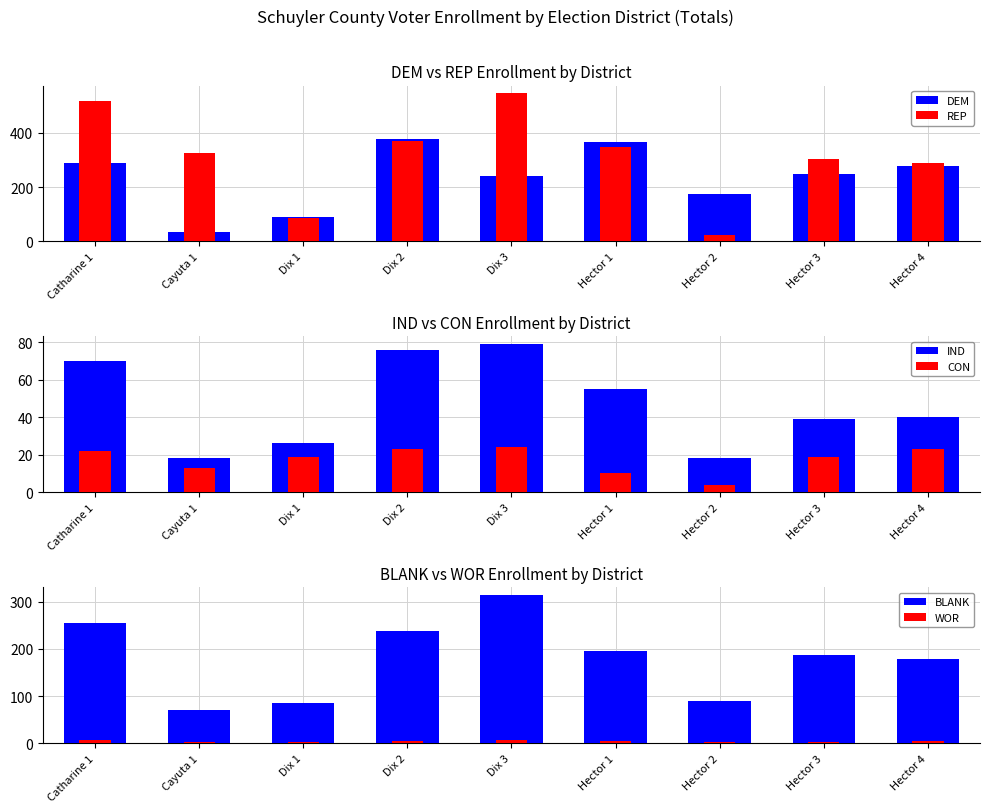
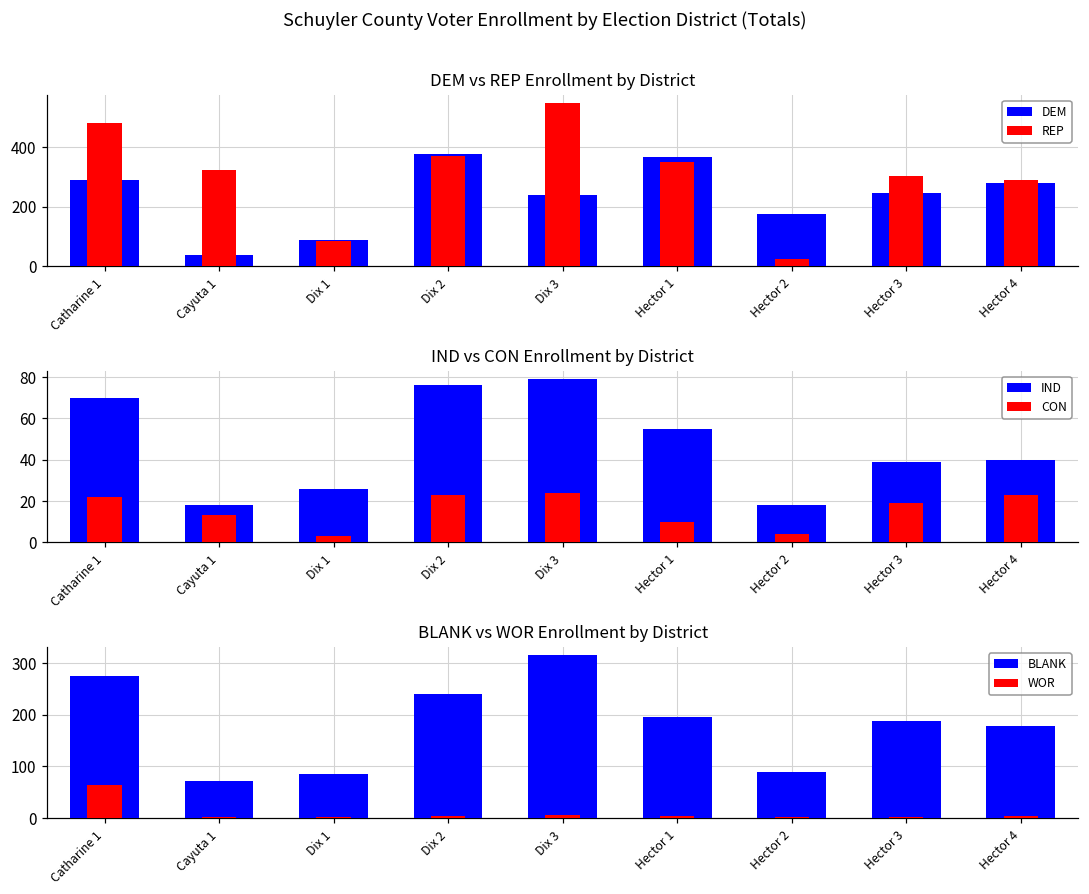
  {
    "DEM vs REP Enrollment by District": {
      "DEM": {
        "Dix 1": 90,
        "Dix 2": 380,
        "Hector 1": 370,
        "Hector 2": 170
      },
      "REP": {
-       "Catharine 1": 520,
+       "Catharine 1": 480,
        "Cayuta 1": 320,
        "Dix 1": 90,
        "Dix 2": 370,
        "Dix 3": 550,
        "Hector 3": 300,
        "Hector 4": 290
      }
    },
    "IND vs CON Enrollment by District": {
      "IND": {
        "Catharine 1": 70,
        "Cayuta 1": 18,
        "Dix 1": 26,
        "Dix 2": 76,
        "Dix 3": 79,
        "Hector 1": 55,
        "Hector 2": 18,
        "Hector 3": 39,
        "Hector 4": 40
      },
      "CON": {
-       "Dix 1": 19
+       "Dix 1": 3
      }
    },
    "BLANK vs WOR Enrollment by District": {
      "BLANK": {
-       "Catharine 1": 260,
+       "Catharine 1": 270,
        "Cayuta 1": 70,
        "Dix 1": 90,
        "Dix 2": 240,
        "Dix 3": 320,
        "Hector 1": 200,
        "Hector 2": 90,
        "Hector 3": 190,
        "Hector 4": 180
      },
      "WOR": {
-       "Catharine 1": 10
+       "Catharine 1": 60
      }
    }
  }
